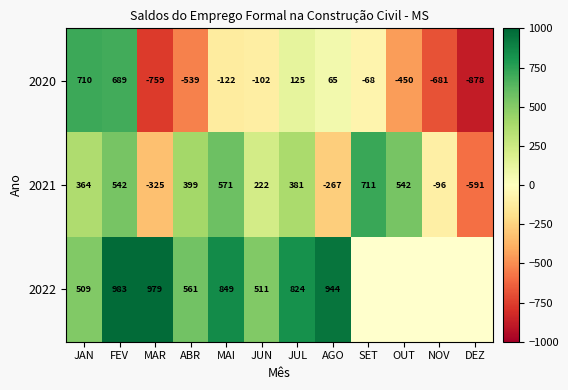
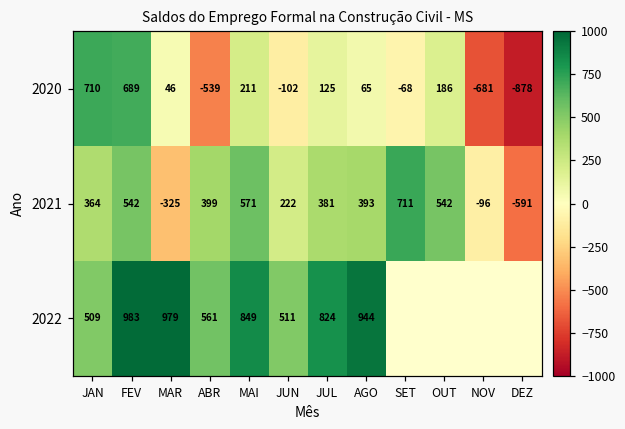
  {
    "2020": {
      "JAN": 710,
      "FEV": 689,
-     "MAR": -759,
+     "MAR": 46,
      "ABR": -539,
-     "MAI": -122,
+     "MAI": 211,
      "JUN": -102,
      "JUL": 125,
      "AGO": 65,
      "SET": -68,
-     "OUT": -450,
+     "OUT": 186,
      "NOV": -681,
      "DEZ": -878
    },
    "2021": {
      "JAN": 364,
      "FEV": 542,
      "MAR": -325,
      "ABR": 399,
      "MAI": 571,
      "JUN": 222,
      "JUL": 381,
-     "AGO": -267,
+     "AGO": 393,
      "SET": 711,
      "OUT": 542,
      "NOV": -96,
      "DEZ": -591
    },
    "2022": {
      "JAN": 509,
      "FEV": 983,
      "MAR": 979,
      "ABR": 561,
      "MAI": 849,
      "JUN": 511,
      "JUL": 824,
      "AGO": 944
    }
  }
